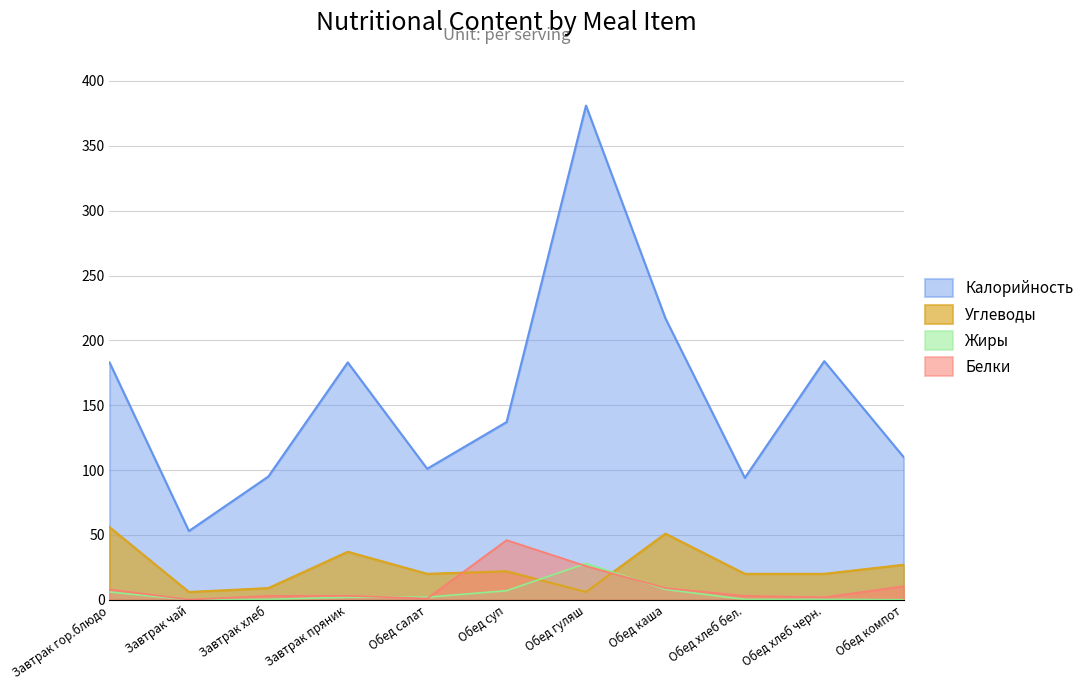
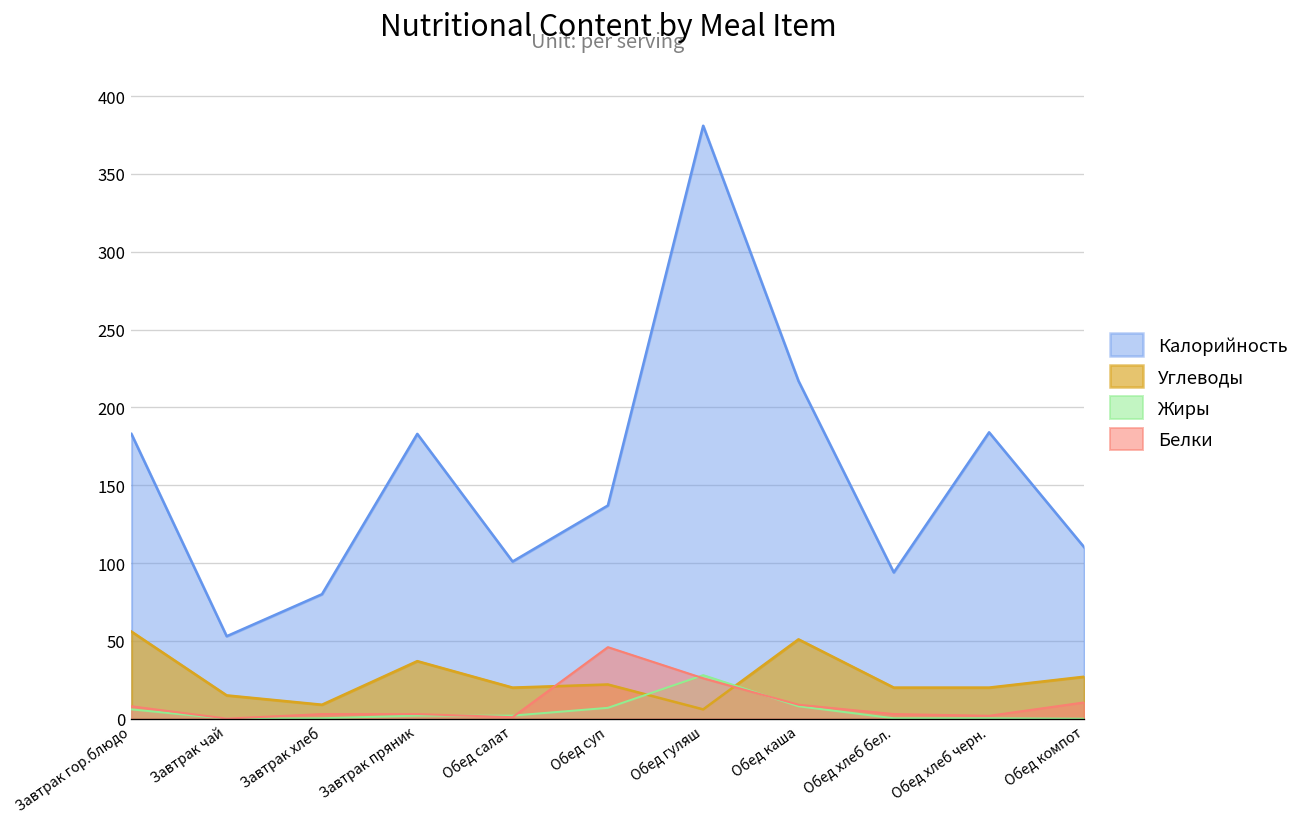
  {
    "Калорийность": {
      "Завтрак гор.блюдо": 183,
      "Завтрак чай": 53,
-     "Завтрак хлеб": 95,
+     "Завтрак хлеб": 80,
      "Завтрак пряник": 183,
      "Обед салат": 101,
      "Обед суп": 137,
      "Обед гуляш": 381,
      "Обед каша": 217,
      "Обед хлеб бел.": 94,
      "Обед хлеб черн.": 184,
      "Обед компот": 110
    },
    "Углеводы": {
      "Завтрак гор.блюдо": 56,
-     "Завтрак чай": 6,
+     "Завтрак чай": 15,
      "Завтрак хлеб": 9,
      "Завтрак пряник": 37,
      "Обед салат": 20,
      "Обед суп": 22,
      "Обед гуляш": 6,
      "Обед каша": 51,
      "Обед хлеб бел.": 20,
      "Обед хлеб черн.": 20,
      "Обед компот": 27
    },
    "Жиры": {
      "Завтрак гор.блюдо": 6,
      "Завтрак хлеб": 0,
      "Обед суп": 7,
      "Обед хлеб бел.": 0,
      "Обед компот": 0
    },
    "Белки": {
      "Завтрак гор.блюдо": 8,
      "Завтрак хлеб": 3,
      "Обед суп": 46,
      "Обед хлеб бел.": 3,
      "Обед компот": 11
    }
  }
